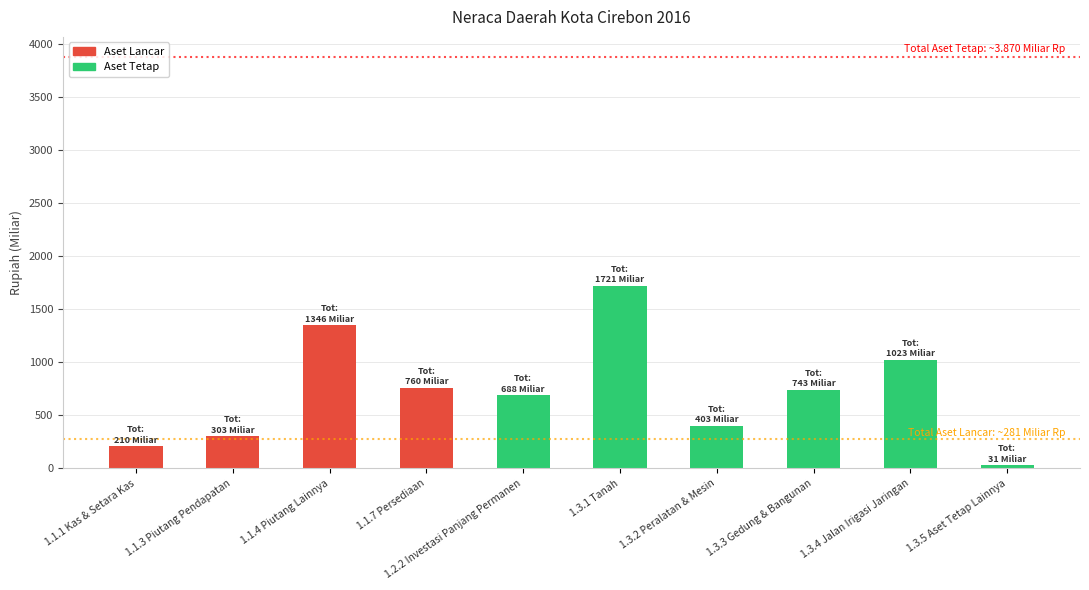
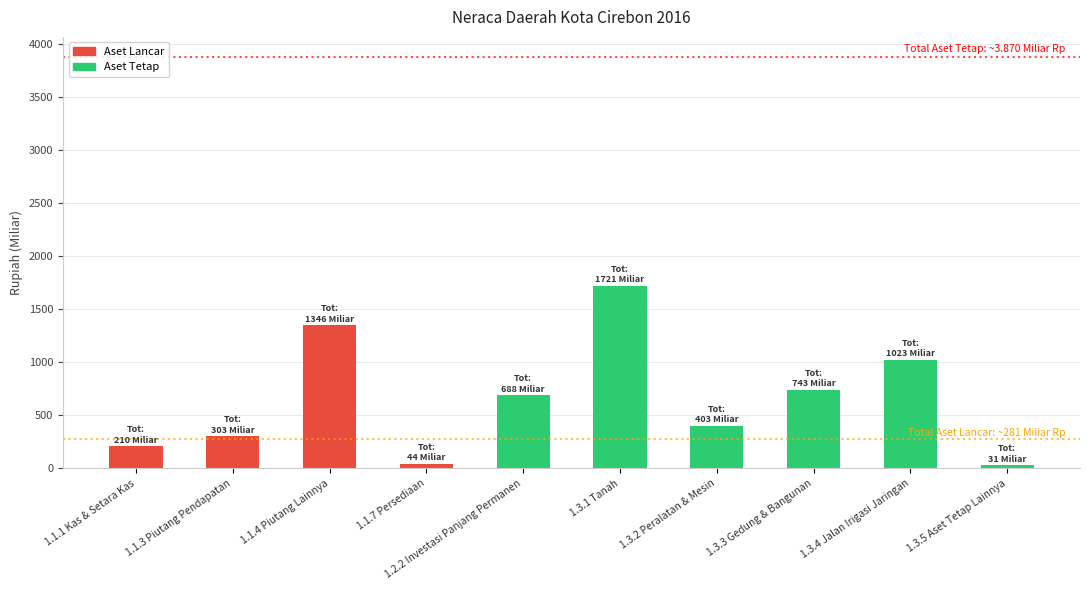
  {
    "Aset Tetap": {
      "1.2.2 Investasi Panjang Permanen": 688,
      "1.3.1 Tanah": 1721,
      "1.3.2 Peralatan & Mesin": 403,
      "1.3.3 Gedung & Bangunan": 743,
      "1.3.4 Jalan Irigasi Jaringan": 1023,
      "1.3.5 Aset Tetap Lainnya": 31
    },
    "Aset Lancar": {
      "1.1.1 Kas & Setara Kas": 210,
      "1.1.3 Piutang Pendapatan": 303,
      "1.1.4 Piutang Lainnya": 1346,
-     "1.1.7 Persediaan": 760
+     "1.1.7 Persediaan": 44
    }
  }
